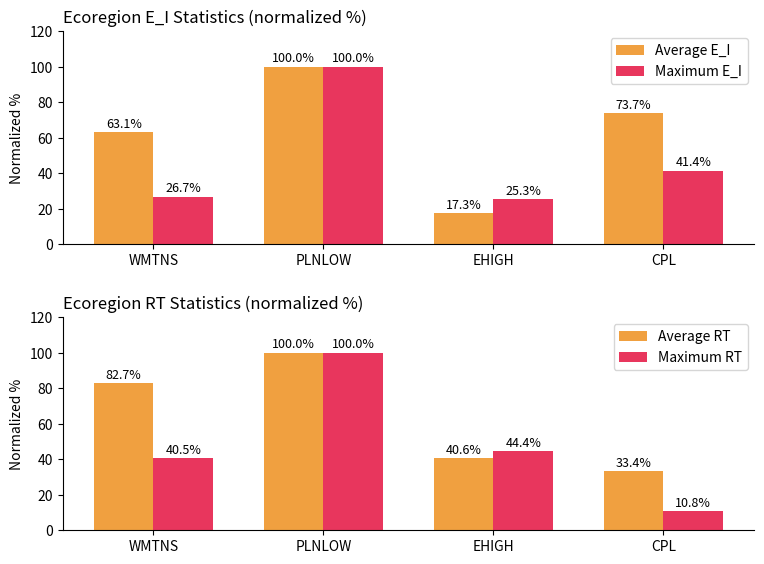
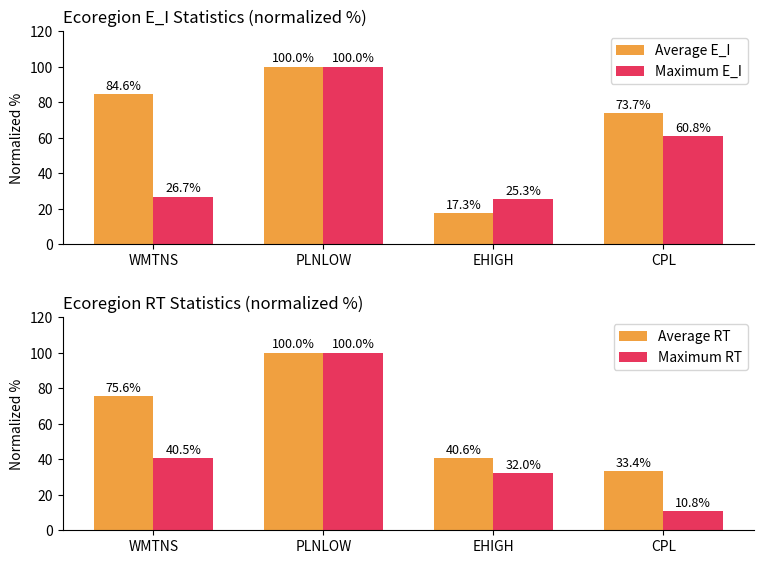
  {
    "Ecoregion E_I Statistics (normalized %)": {
      "Average E_I": {
-       "WMTNS": "63.1%",
+       "WMTNS": "84.6%",
        "PLNLOW": "100.0%",
        "EHIGH": "17.3%",
        "CPL": "73.7%"
      },
      "Maximum E_I": {
        "WMTNS": "26.7%",
        "PLNLOW": "100.0%",
        "EHIGH": "25.3%",
-       "CPL": "41.4%"
+       "CPL": "60.8%"
      }
    },
    "Ecoregion RT Statistics (normalized %)": {
      "Average RT": {
-       "WMTNS": "82.7%",
+       "WMTNS": "75.6%",
        "PLNLOW": "100.0%",
        "EHIGH": "40.6%",
        "CPL": "33.4%"
      },
      "Maximum RT": {
        "WMTNS": "40.5%",
        "PLNLOW": "100.0%",
-       "EHIGH": "44.4%",
+       "EHIGH": "32.0%",
        "CPL": "10.8%"
      }
    }
  }
